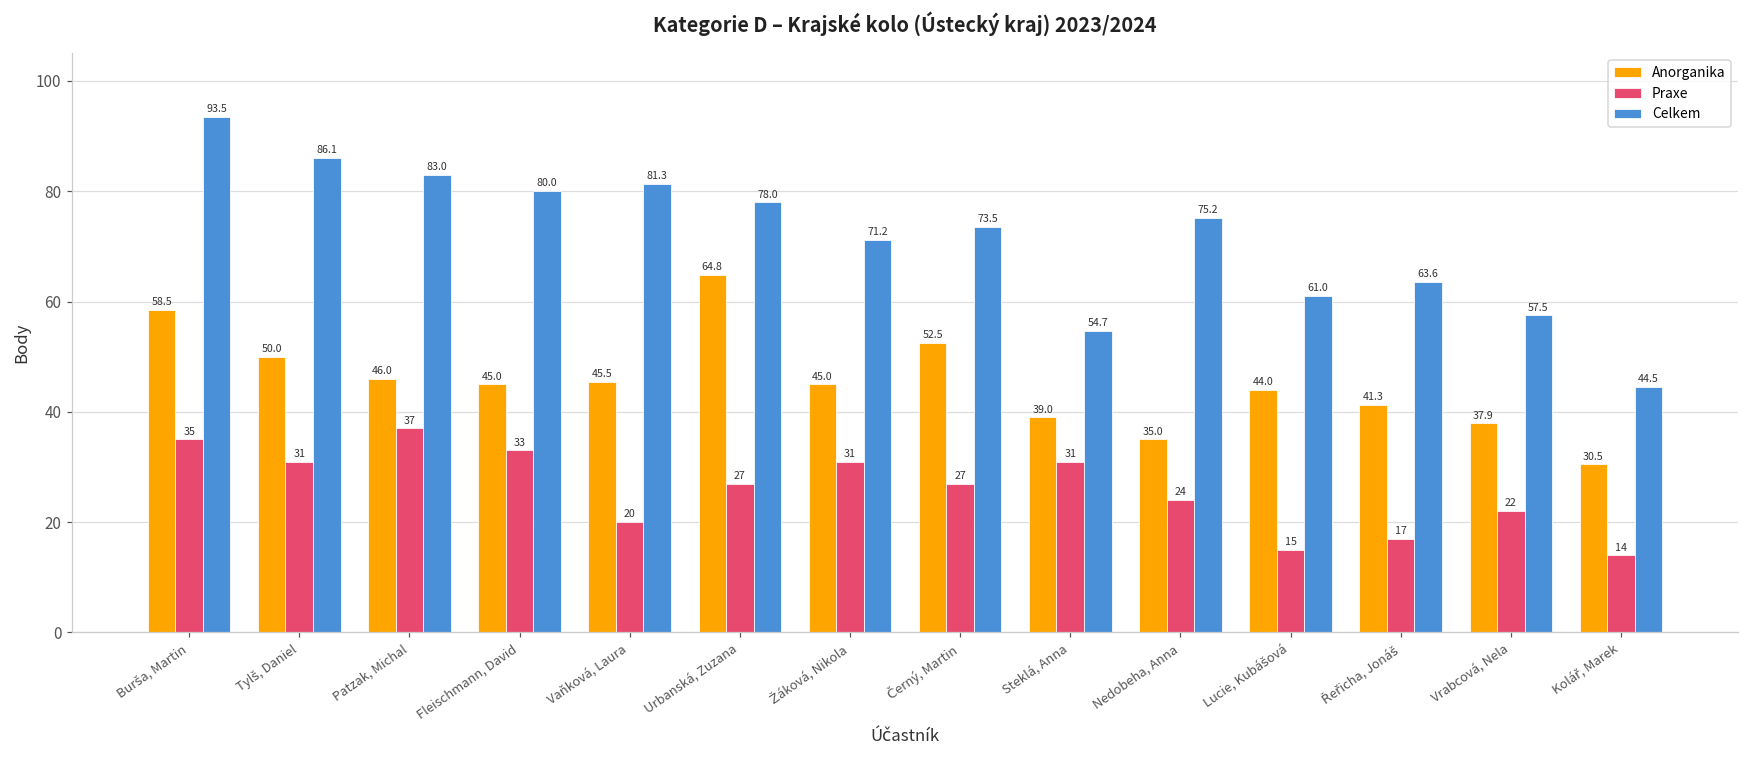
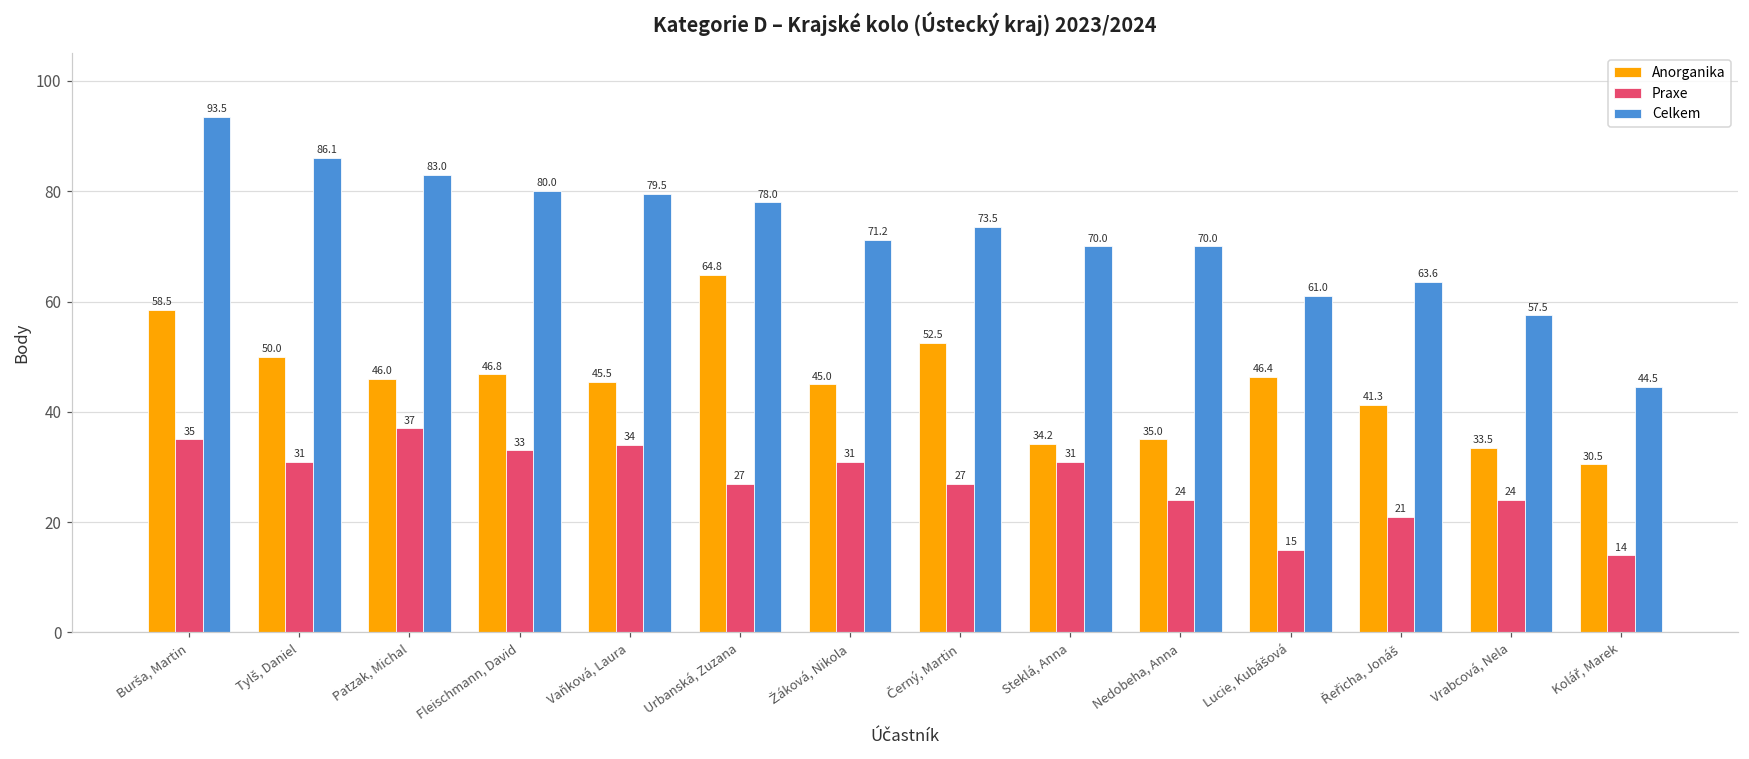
  {
    "Anorganika": {
      "Burša, Martin": 58.5,
      "Tylš, Daniel": 50.0,
      "Patzak, Michal": 46.0,
-     "Fleischmann, David": 45.0,
+     "Fleischmann, David": 46.8,
      "Vaňková, Laura": 45.5,
      "Urbanská, Zuzana": 64.8,
      "Žáková, Nikola": 45.0,
      "Černý, Martin": 52.5,
-     "Steklá, Anna": 39.0,
+     "Steklá, Anna": 34.2,
      "Nedobeha, Anna": 35.0,
-     "Lucie, Kubášová": 44.0,
+     "Lucie, Kubášová": 46.4,
      "Řeřicha, Jonáš": 41.3,
-     "Vrabcová, Nela": 37.9,
+     "Vrabcová, Nela": 33.5,
      "Kolář, Marek": 30.5
    },
    "Praxe": {
      "Burša, Martin": 35,
      "Tylš, Daniel": 31,
      "Patzak, Michal": 37,
      "Fleischmann, David": 33,
-     "Vaňková, Laura": 20,
+     "Vaňková, Laura": 34,
      "Urbanská, Zuzana": 27,
      "Žáková, Nikola": 31,
      "Černý, Martin": 27,
      "Steklá, Anna": 31,
      "Nedobeha, Anna": 24,
      "Lucie, Kubášová": 15,
-     "Řeřicha, Jonáš": 17,
-     "Vrabcová, Nela": 22,
+     "Řeřicha, Jonáš": 21,
+     "Vrabcová, Nela": 24,
      "Kolář, Marek": 14
    },
    "Celkem": {
      "Burša, Martin": 93.5,
      "Tylš, Daniel": 86.1,
      "Patzak, Michal": 83.0,
      "Fleischmann, David": 80.0,
-     "Vaňková, Laura": 81.3,
+     "Vaňková, Laura": 79.5,
      "Urbanská, Zuzana": 78.0,
      "Žáková, Nikola": 71.2,
      "Černý, Martin": 73.5,
-     "Steklá, Anna": 54.7,
-     "Nedobeha, Anna": 75.2,
+     "Steklá, Anna": 70.0,
+     "Nedobeha, Anna": 70.0,
      "Lucie, Kubášová": 61.0,
      "Řeřicha, Jonáš": 63.6,
      "Vrabcová, Nela": 57.5,
      "Kolář, Marek": 44.5
    }
  }
